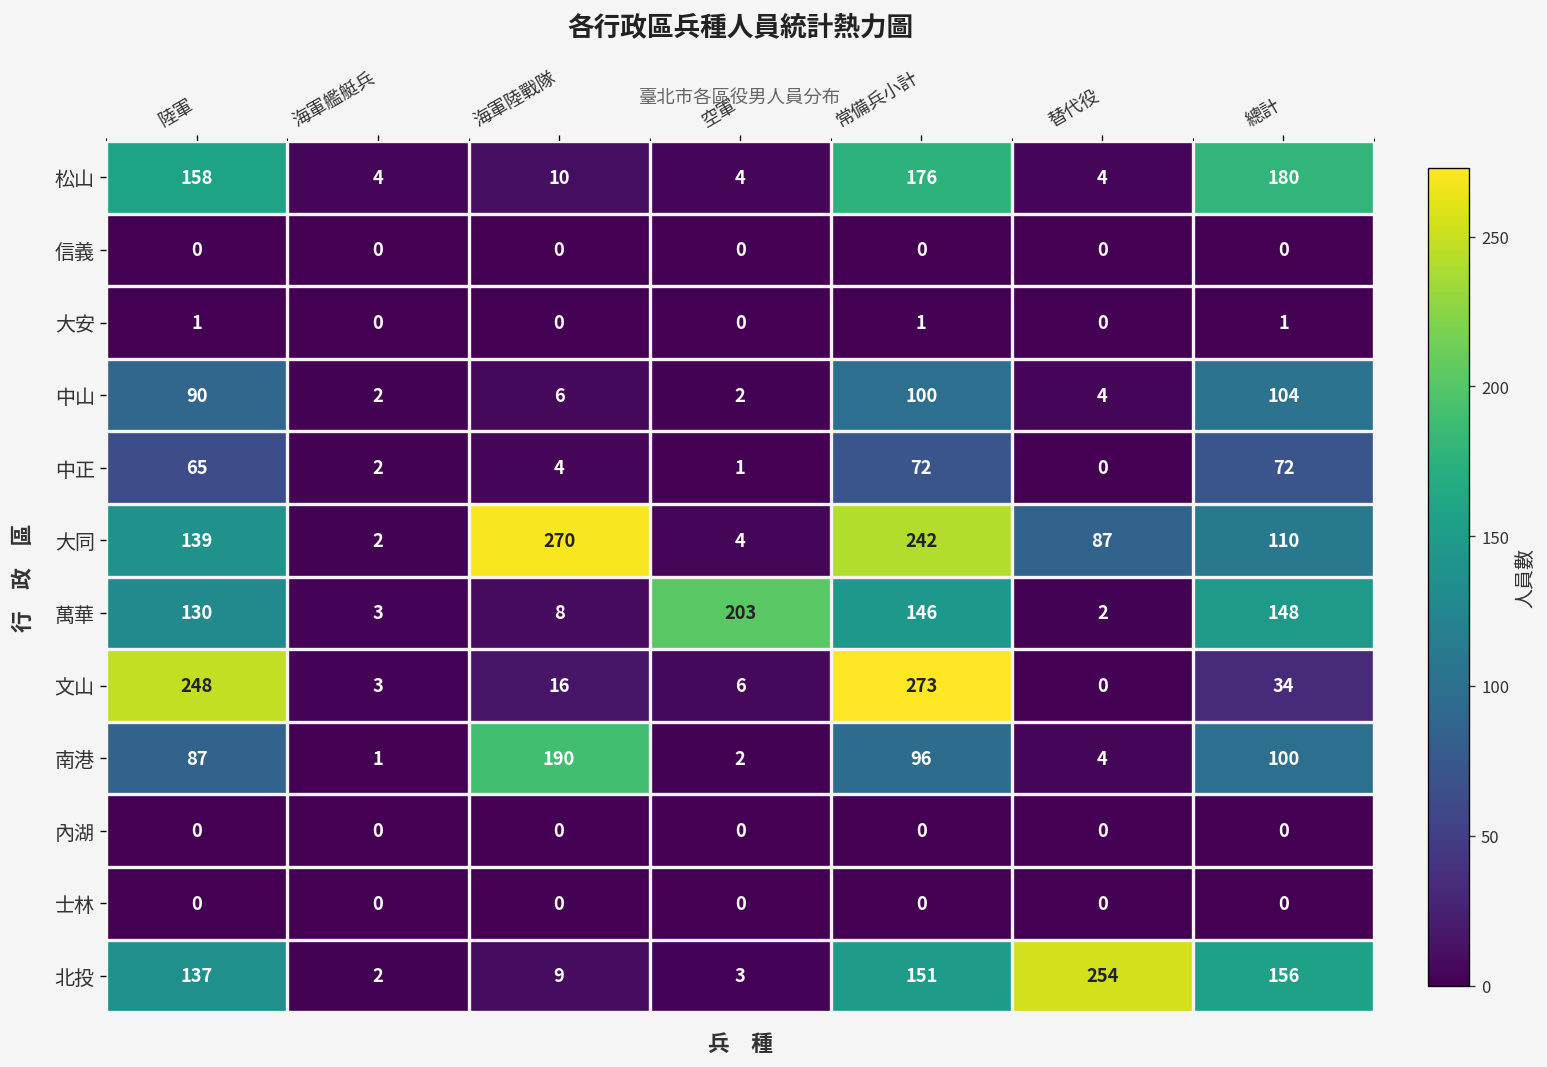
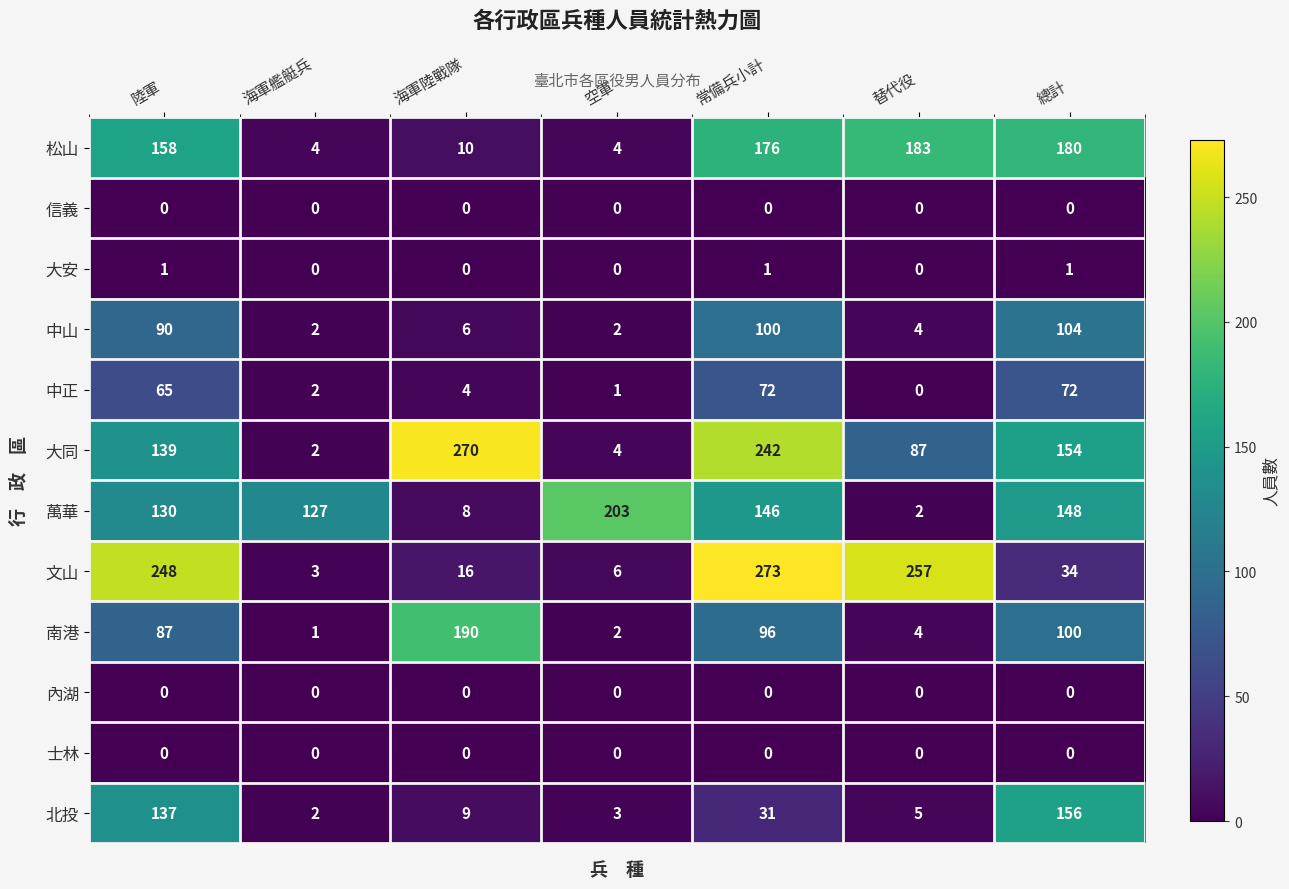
  {
    "松山": {
      "陸軍": 158,
      "海軍艦艇兵": 4,
      "海軍陸戰隊": 10,
      "空軍": 4,
      "常備兵小計": 176,
-     "替代役": 4,
+     "替代役": 183,
      "總計": 180
    },
    "信義": {
      "陸軍": 0,
      "海軍艦艇兵": 0,
      "海軍陸戰隊": 0,
      "空軍": 0,
      "常備兵小計": 0,
      "替代役": 0,
      "總計": 0
    },
    "大安": {
      "陸軍": 1,
      "海軍艦艇兵": 0,
      "海軍陸戰隊": 0,
      "空軍": 0,
      "常備兵小計": 1,
      "替代役": 0,
      "總計": 1
    },
    "中山": {
      "陸軍": 90,
      "海軍艦艇兵": 2,
      "海軍陸戰隊": 6,
      "空軍": 2,
      "常備兵小計": 100,
      "替代役": 4,
      "總計": 104
    },
    "中正": {
      "陸軍": 65,
      "海軍艦艇兵": 2,
      "海軍陸戰隊": 4,
      "空軍": 1,
      "常備兵小計": 72,
      "替代役": 0,
      "總計": 72
    },
    "大同": {
      "陸軍": 139,
      "海軍艦艇兵": 2,
      "海軍陸戰隊": 270,
      "空軍": 4,
      "常備兵小計": 242,
      "替代役": 87,
-     "總計": 110
+     "總計": 154
    },
    "萬華": {
      "陸軍": 130,
-     "海軍艦艇兵": 3,
+     "海軍艦艇兵": 127,
      "海軍陸戰隊": 8,
      "空軍": 203,
      "常備兵小計": 146,
      "替代役": 2,
      "總計": 148
    },
    "文山": {
      "陸軍": 248,
      "海軍艦艇兵": 3,
      "海軍陸戰隊": 16,
      "空軍": 6,
      "常備兵小計": 273,
-     "替代役": 0,
+     "替代役": 257,
      "總計": 34
    },
    "南港": {
      "陸軍": 87,
      "海軍艦艇兵": 1,
      "海軍陸戰隊": 190,
      "空軍": 2,
      "常備兵小計": 96,
      "替代役": 4,
      "總計": 100
    },
    "內湖": {
      "陸軍": 0,
      "海軍艦艇兵": 0,
      "海軍陸戰隊": 0,
      "空軍": 0,
      "常備兵小計": 0,
      "替代役": 0,
      "總計": 0
    },
    "士林": {
      "陸軍": 0,
      "海軍艦艇兵": 0,
      "海軍陸戰隊": 0,
      "空軍": 0,
      "常備兵小計": 0,
      "替代役": 0,
      "總計": 0
    },
    "北投": {
      "陸軍": 137,
      "海軍艦艇兵": 2,
      "海軍陸戰隊": 9,
      "空軍": 3,
-     "常備兵小計": 151,
-     "替代役": 254,
+     "常備兵小計": 31,
+     "替代役": 5,
      "總計": 156
    }
  }
